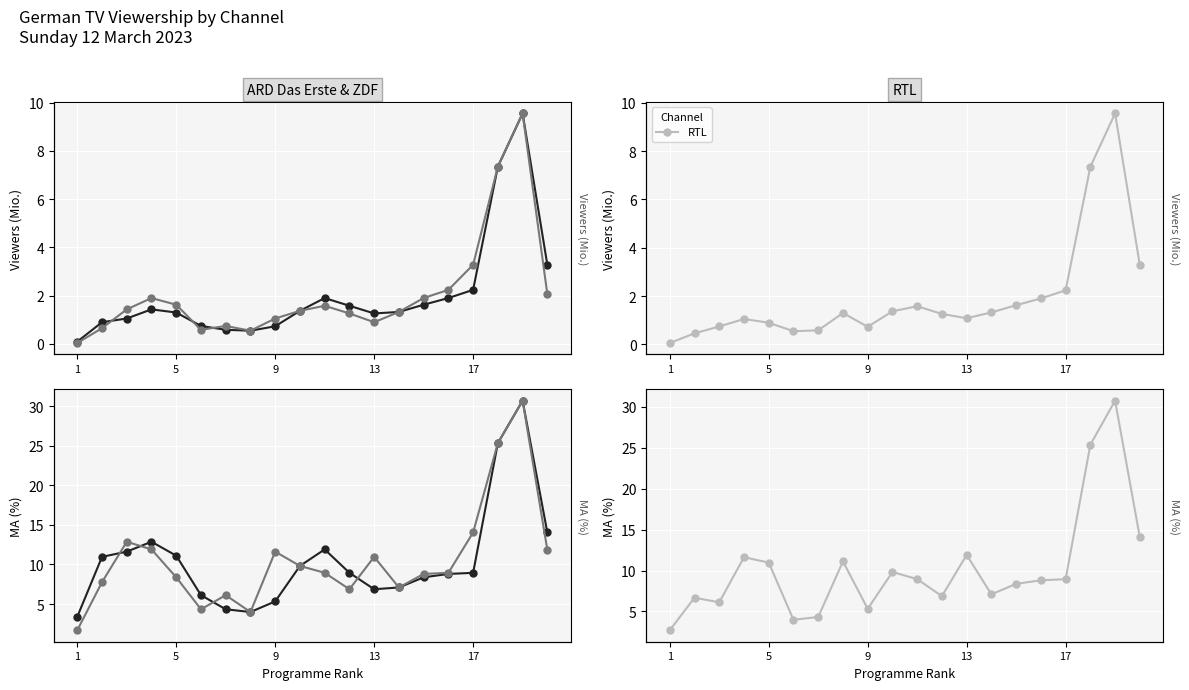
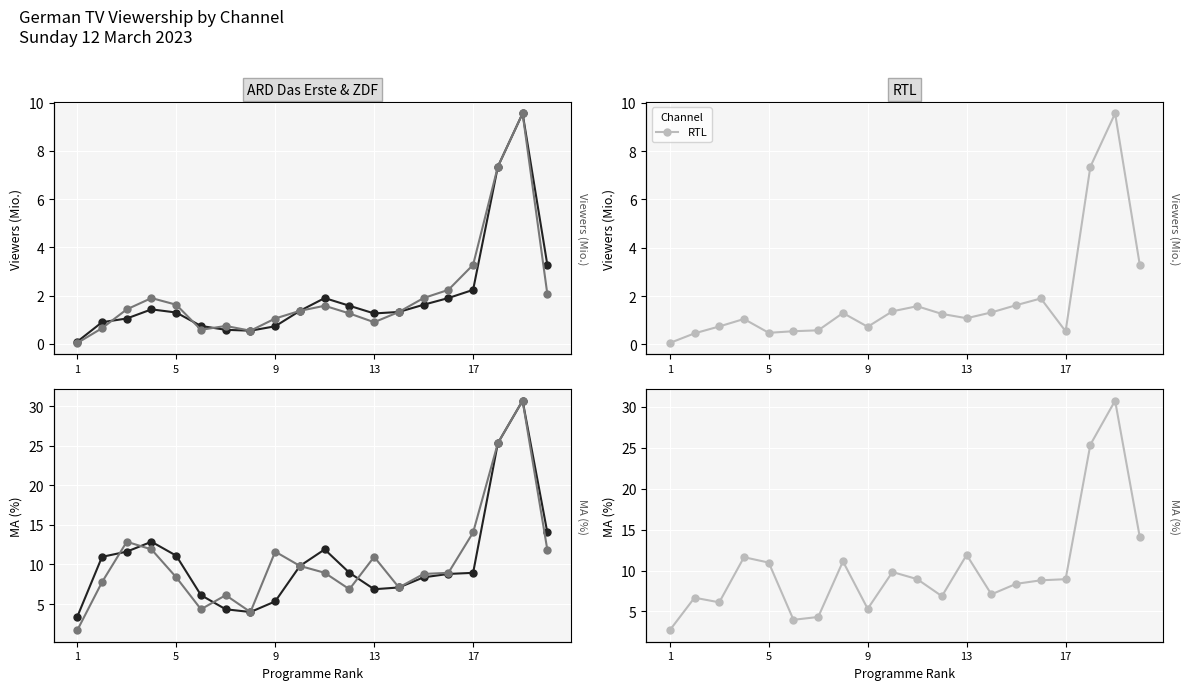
  {
    "RTL": {
      "1": 0.1,
-     "5": 0.9,
+     "5": 0.5,
      "9": 0.7,
      "13": 1.1,
-     "17": 2.2
+     "17": 0.5
    }
  }
